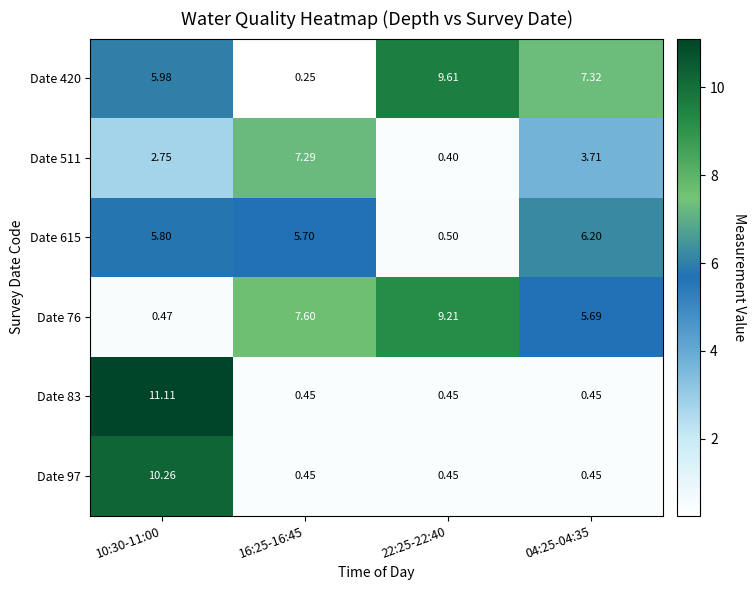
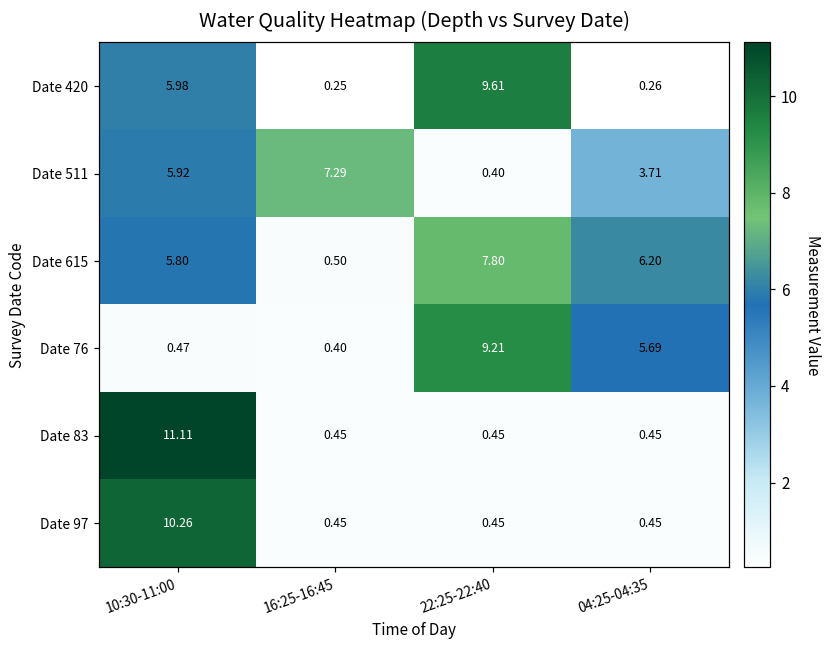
  {
    "Date 420": {
      "10:30-11:00": 5.98,
      "16:25-16:45": 0.25,
      "22:25-22:40": 9.61,
-     "04:25-04:35": 7.32
+     "04:25-04:35": 0.26
    },
    "Date 511": {
-     "10:30-11:00": 2.75,
+     "10:30-11:00": 5.92,
      "16:25-16:45": 7.29,
      "22:25-22:40": 0.40,
      "04:25-04:35": 3.71
    },
    "Date 615": {
      "10:30-11:00": 5.80,
-     "16:25-16:45": 5.70,
-     "22:25-22:40": 0.50,
+     "16:25-16:45": 0.50,
+     "22:25-22:40": 7.80,
      "04:25-04:35": 6.20
    },
    "Date 76": {
      "10:30-11:00": 0.47,
-     "16:25-16:45": 7.60,
+     "16:25-16:45": 0.40,
      "22:25-22:40": 9.21,
      "04:25-04:35": 5.69
    },
    "Date 83": {
      "10:30-11:00": 11.11,
      "16:25-16:45": 0.45,
      "22:25-22:40": 0.45,
      "04:25-04:35": 0.45
    },
    "Date 97": {
      "10:30-11:00": 10.26,
      "16:25-16:45": 0.45,
      "22:25-22:40": 0.45,
      "04:25-04:35": 0.45
    }
  }
